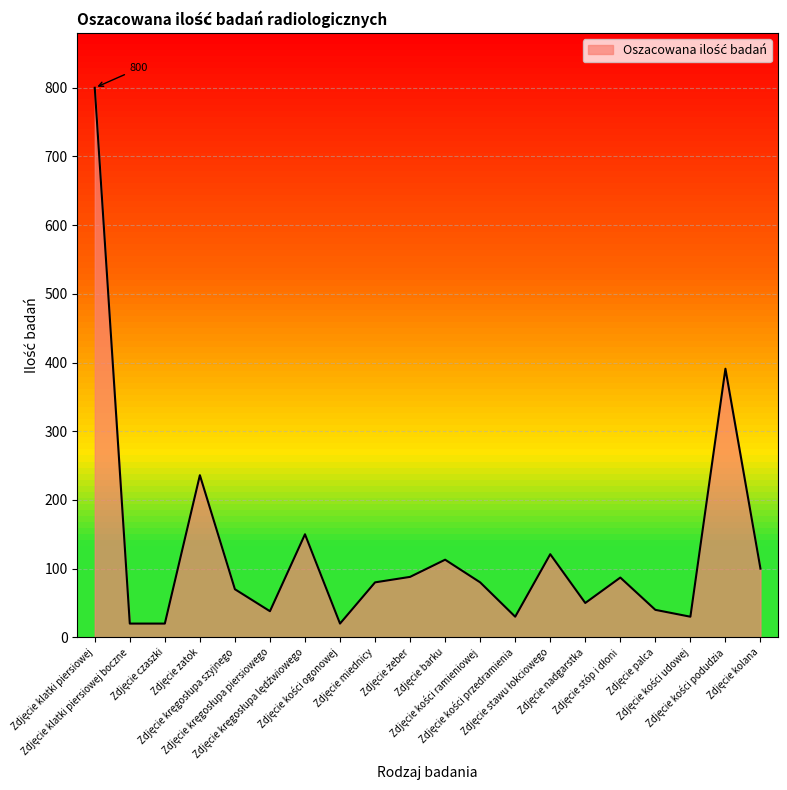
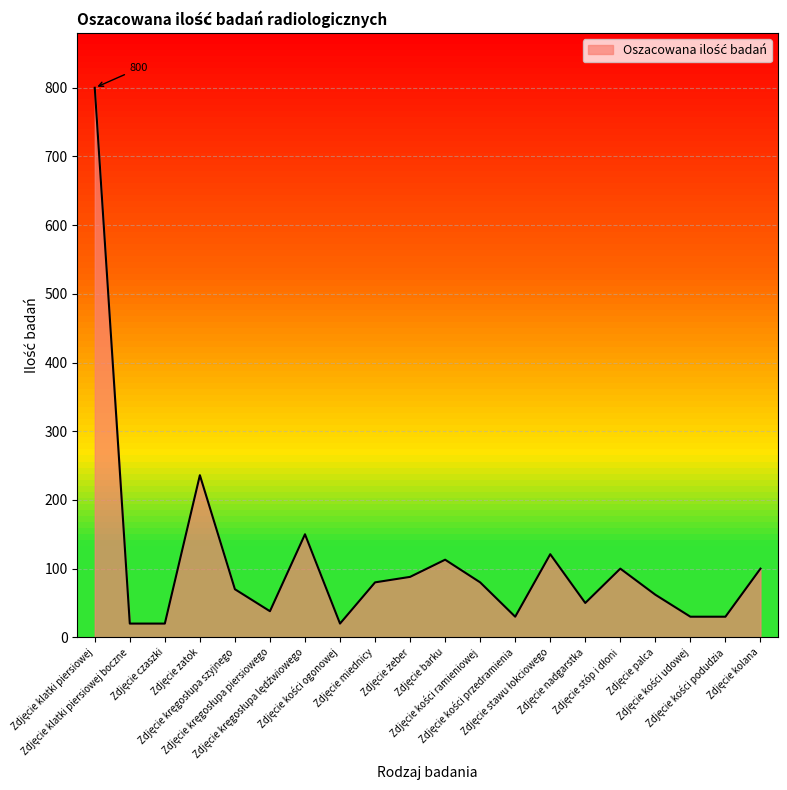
  {
    "Zdjęcie klatki piersiowej boczne": 20,
    "Zdjęcie czaszki": 20,
    "Zdjęcie zatok": 240,
    "Zdjęcie kręgosłupa szyjnego": 70,
    "Zdjęcie kręgosłupa piersiowego": 40,
    "Zdjęcie kręgosłupa lędźwiowego": 150,
    "Zdjęcie kości ogonowej": 20,
    "Zdjęcie miednicy": 80,
    "Zdjęcie żeber": 90,
    "Zdjęcie barku": 110,
    "Zdjęcie kości ramieniowej": 80,
    "Zdjęcie kości przedramienia": 30,
    "Zdjęcie stawu łokciowego": 120,
    "Zdjęcie nadgarstka": 50,
-   "Zdjęcie stóp i dłoni": 90,
-   "Zdjęcie palca": 40,
+   "Zdjęcie stóp i dłoni": 100,
+   "Zdjęcie palca": 60,
    "Zdjęcie kości udowej": 30,
-   "Zdjęcie kości podudzia": 390,
+   "Zdjęcie kości podudzia": 30,
    "Zdjęcie kolana": 100
  }
